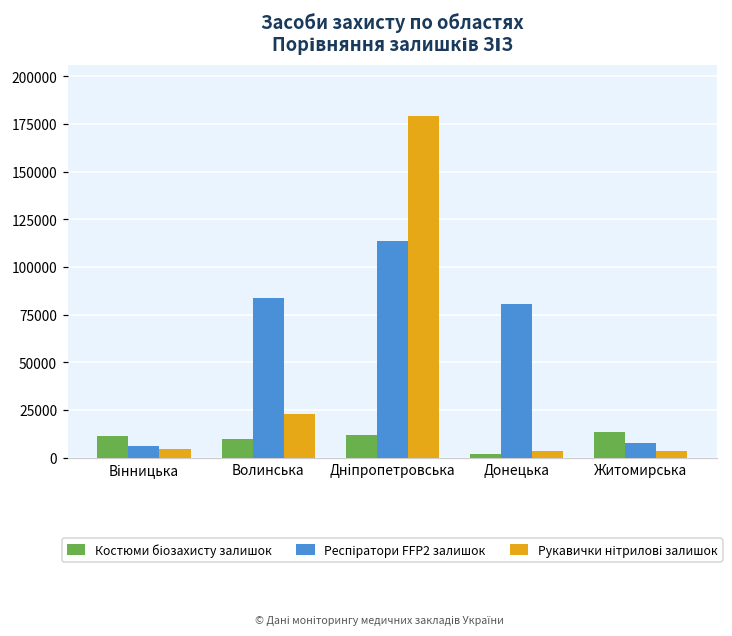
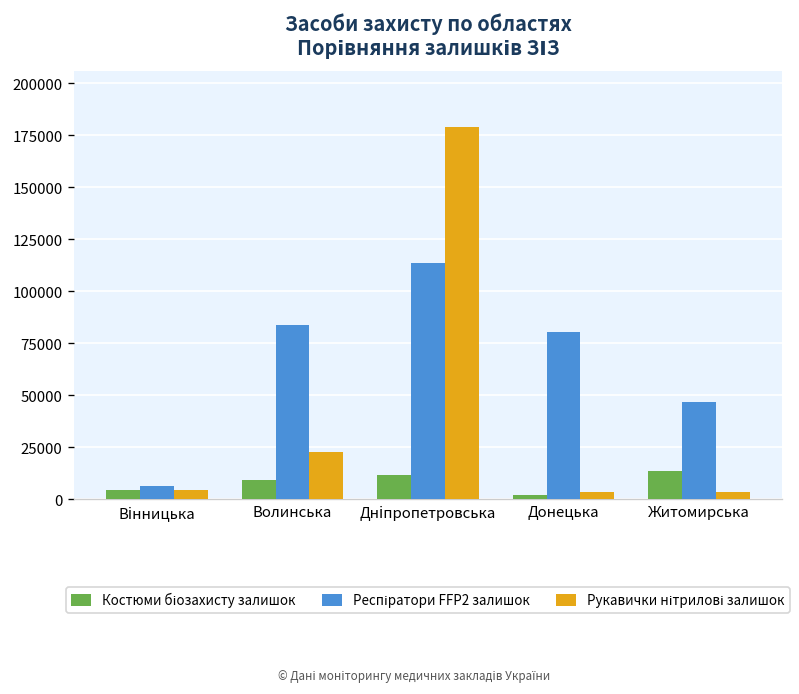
  {
    "Костюми біозахисту залишок": {
-     "Вінницька": 11000,
+     "Вінницька": 5000,
      "Волинська": 10000,
      "Дніпропетровська": 12000,
      "Донецька": 2000,
      "Житомирська": 14000
    },
    "Респіратори FFP2 залишок": {
      "Вінницька": 6000,
      "Волинська": 84000,
      "Дніпропетровська": 114000,
      "Донецька": 81000,
-     "Житомирська": 8000
+     "Житомирська": 47000
    },
    "Рукавички нітрилові залишок": {
      "Вінницька": 4000,
      "Волинська": 23000,
      "Дніпропетровська": 179000,
      "Донецька": 4000,
      "Житомирська": 4000
    }
  }
